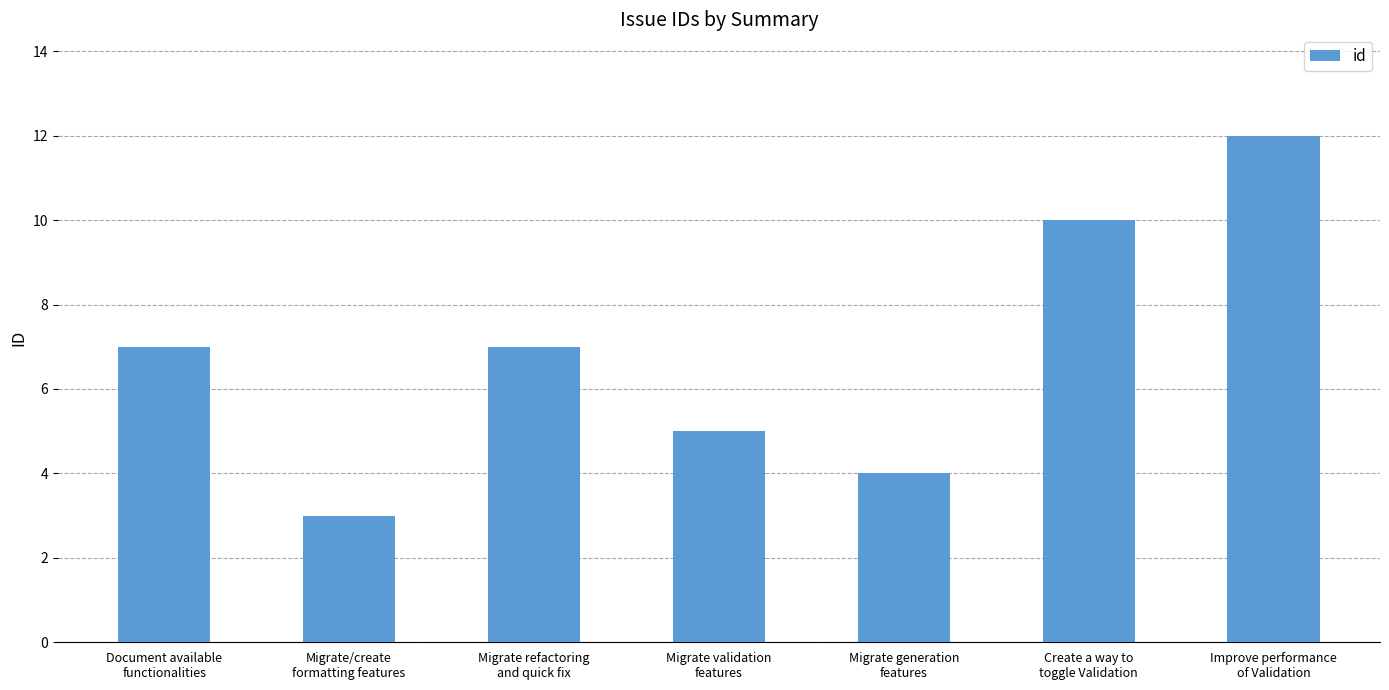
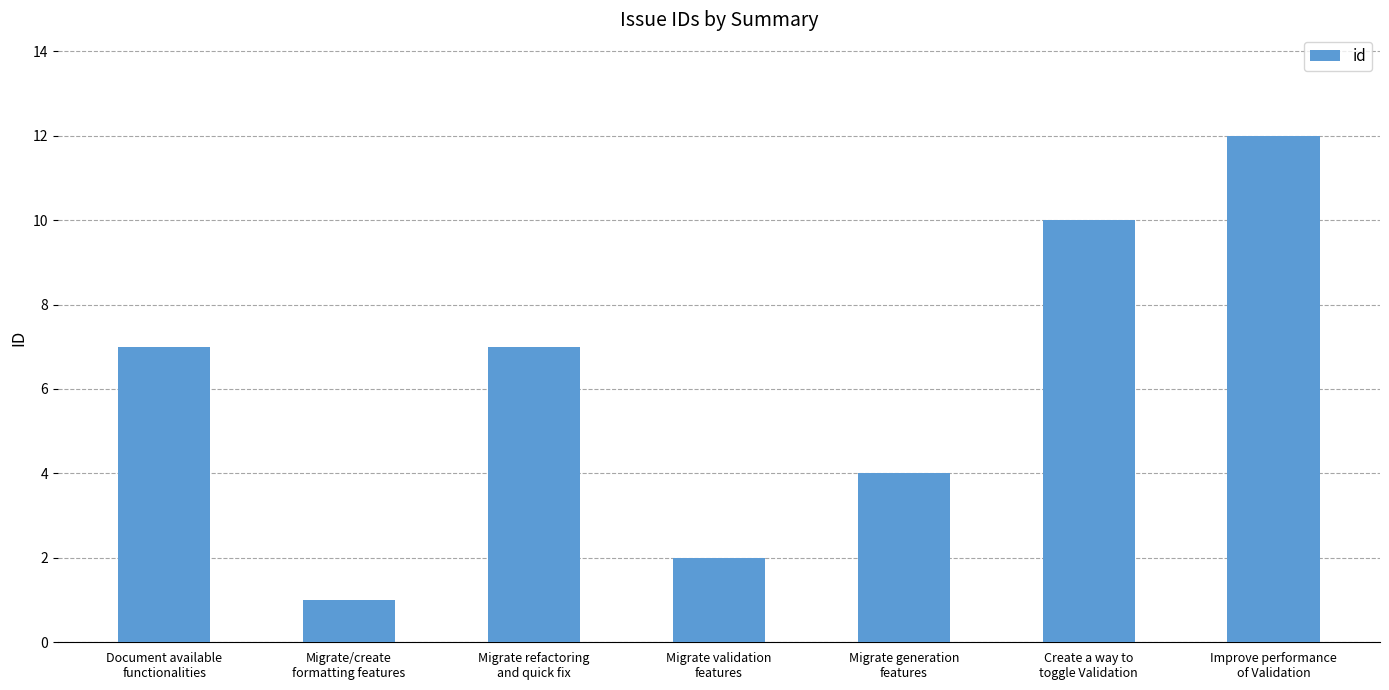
  {
    "Document available functionalities": 7,
-   "Migrate/create formatting features": 3,
+   "Migrate/create formatting features": 1,
    "Migrate refactoring and quick fix": 7,
-   "Migrate validation features": 5,
+   "Migrate validation features": 2,
    "Migrate generation features": 4,
    "Create a way to toggle Validation": 10,
    "Improve performance of Validation": 12
  }
